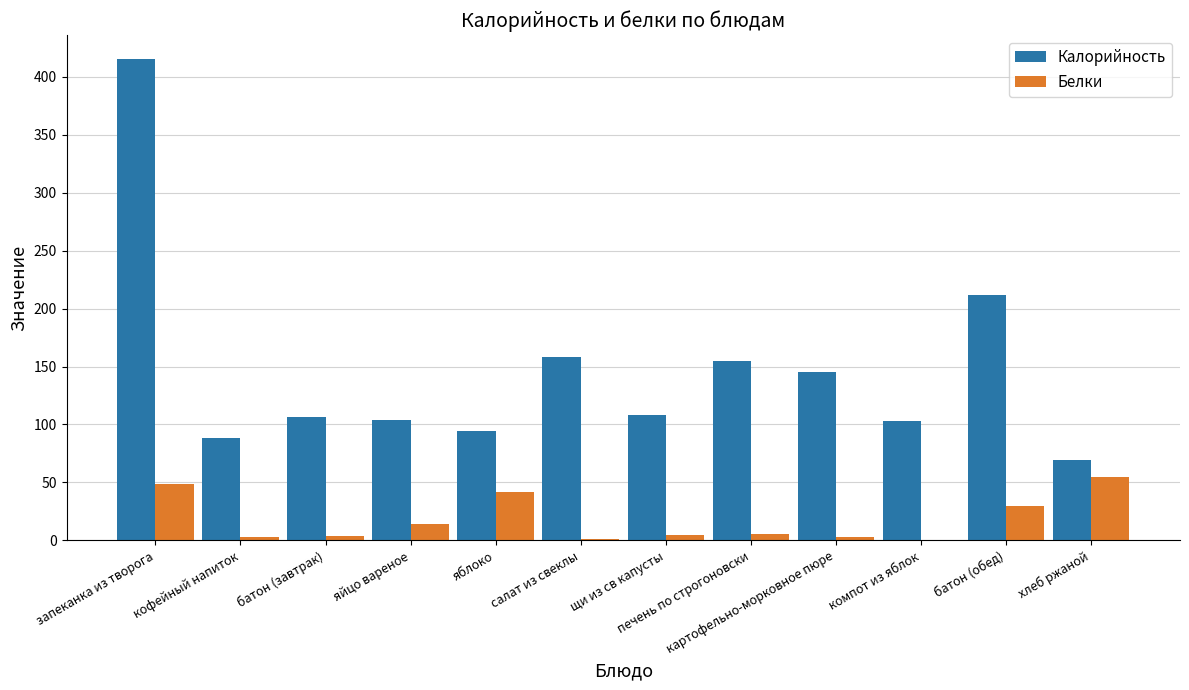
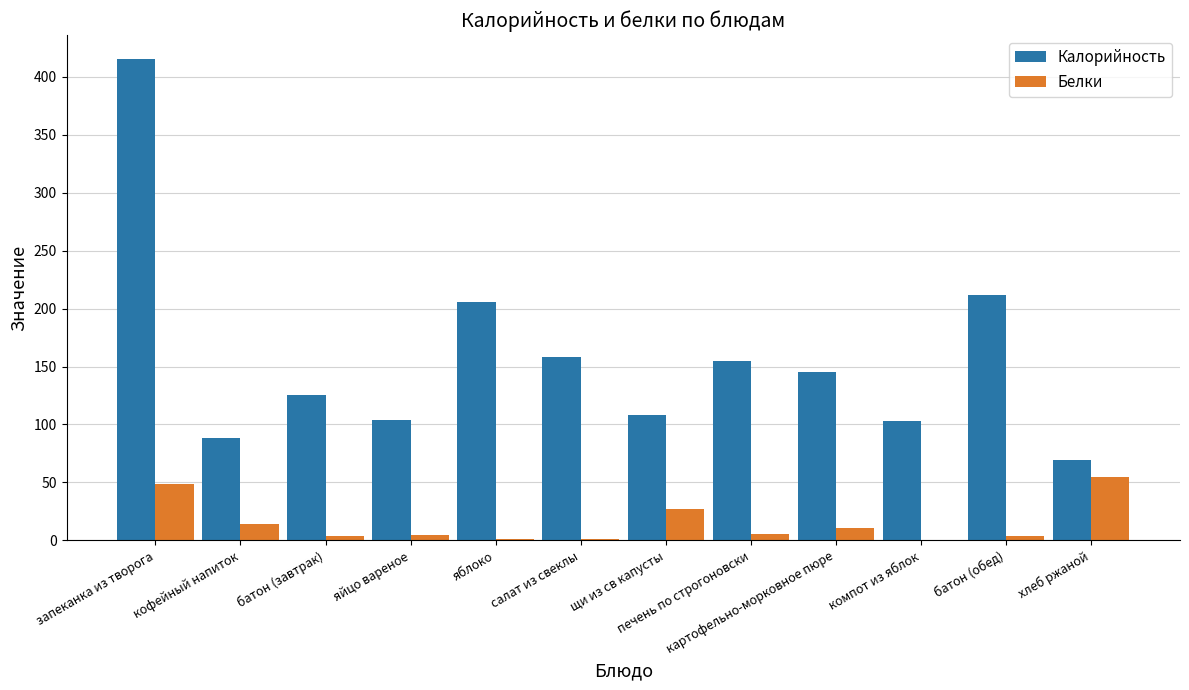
  {
    "Калорийность": {
      "запеканка из творога": 415,
      "кофейный напиток": 88,
-     "батон (завтрак)": 107,
+     "батон (завтрак)": 126,
      "яйцо вареное": 104,
-     "яблоко": 94,
+     "яблоко": 206,
      "салат из свеклы": 158,
      "щи из св капусты": 108,
      "печень по строгоновски": 155,
      "картофельно-морковное пюре": 145,
      "компот из яблок": 103,
      "батон (обед)": 212,
      "хлеб ржаной": 70
    },
    "Белки": {
      "запеканка из творога": 49,
-     "кофейный напиток": 3,
+     "кофейный напиток": 14,
      "батон (завтрак)": 4,
-     "яйцо вареное": 14,
-     "яблоко": 42,
-     "щи из св капусты": 5,
+     "яйцо вареное": 5,
+     "яблоко": 1,
+     "щи из св капусты": 27,
      "печень по строгоновски": 6,
-     "картофельно-морковное пюре": 3,
+     "картофельно-морковное пюре": 11,
      "компот из яблок": 0,
-     "батон (обед)": 30,
+     "батон (обед)": 4,
      "хлеб ржаной": 55
    }
  }
